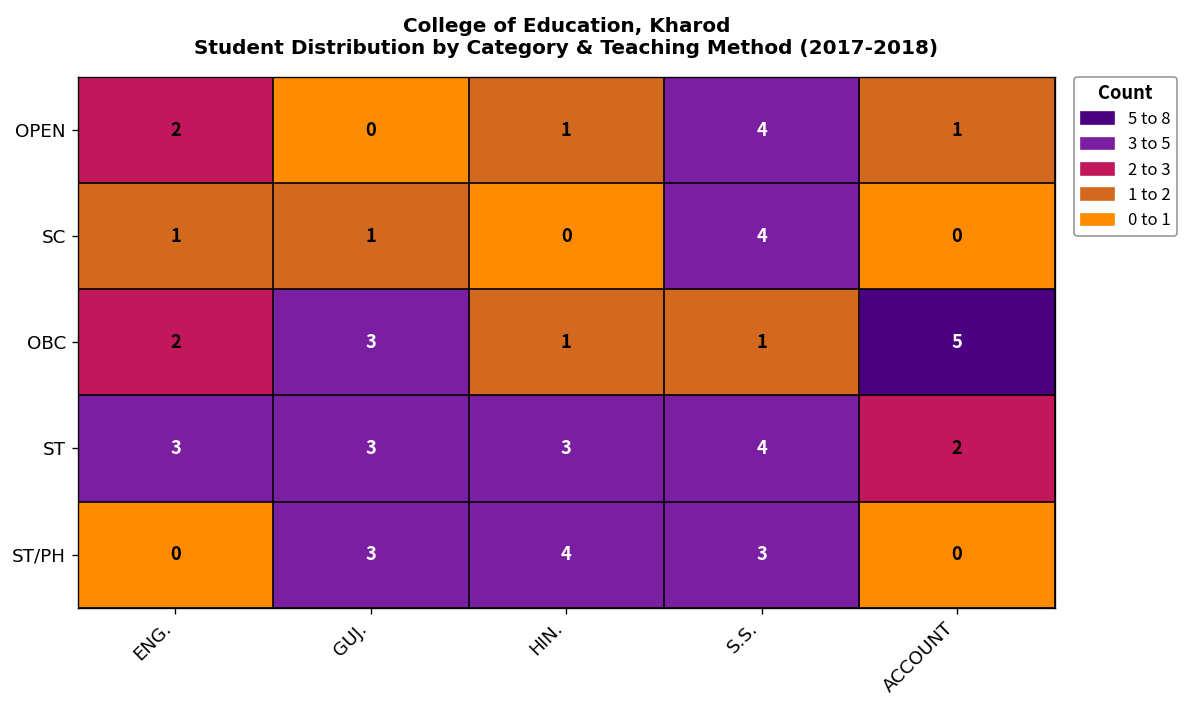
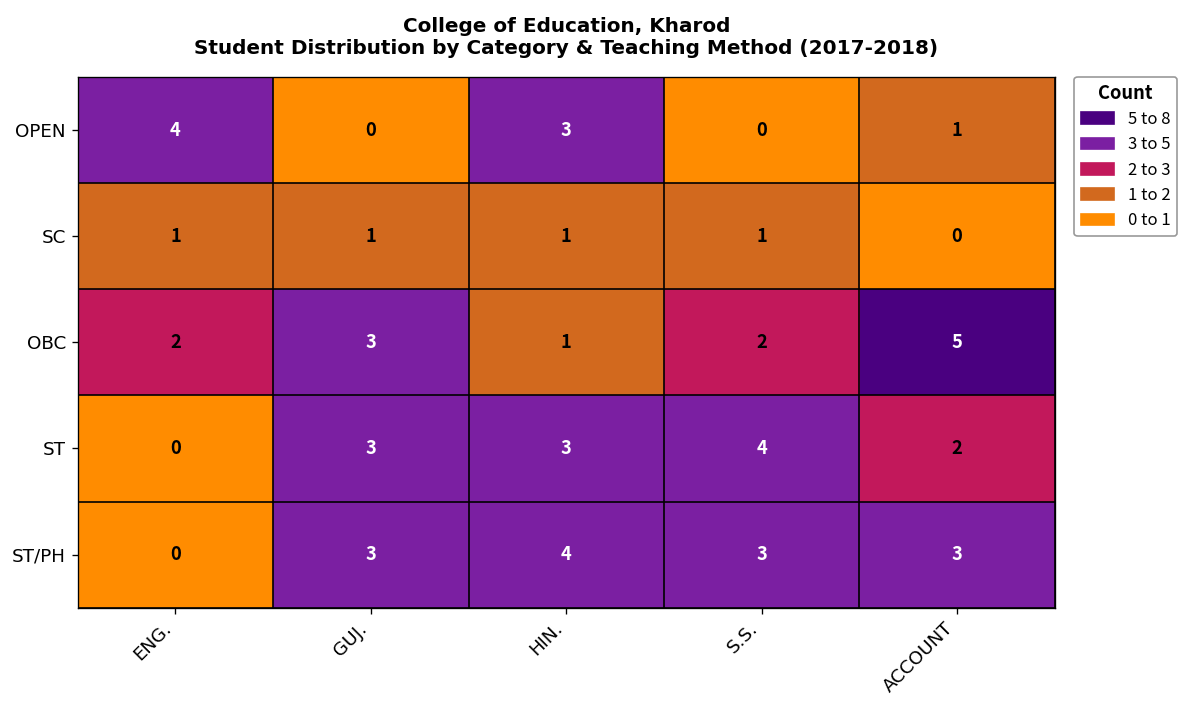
  {
    "OPEN": {
-     "ENG.": 2,
+     "ENG.": 4,
      "GUJ.": 0,
-     "HIN.": 1,
-     "S.S.": 4,
+     "HIN.": 3,
+     "S.S.": 0,
      "ACCOUNT": 1
    },
    "SC": {
      "ENG.": 1,
      "GUJ.": 1,
-     "HIN.": 0,
-     "S.S.": 4,
+     "HIN.": 1,
+     "S.S.": 1,
      "ACCOUNT": 0
    },
    "OBC": {
      "ENG.": 2,
      "GUJ.": 3,
      "HIN.": 1,
-     "S.S.": 1,
+     "S.S.": 2,
      "ACCOUNT": 5
    },
    "ST": {
-     "ENG.": 3,
+     "ENG.": 0,
      "GUJ.": 3,
      "HIN.": 3,
      "S.S.": 4,
      "ACCOUNT": 2
    },
    "ST/PH": {
      "ENG.": 0,
      "GUJ.": 3,
      "HIN.": 4,
      "S.S.": 3,
-     "ACCOUNT": 0
+     "ACCOUNT": 3
    }
  }
